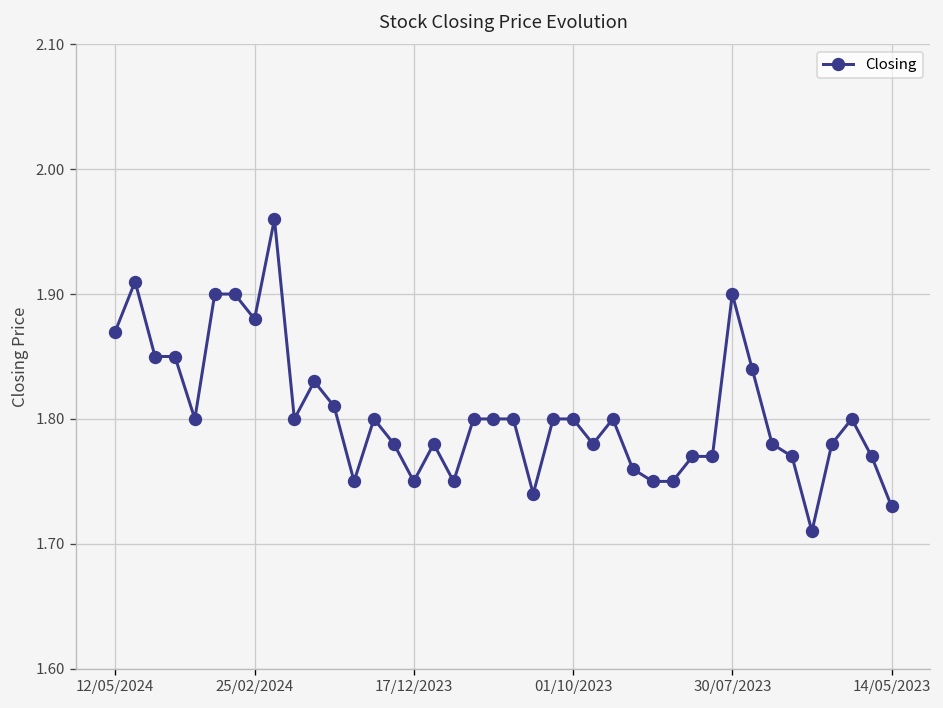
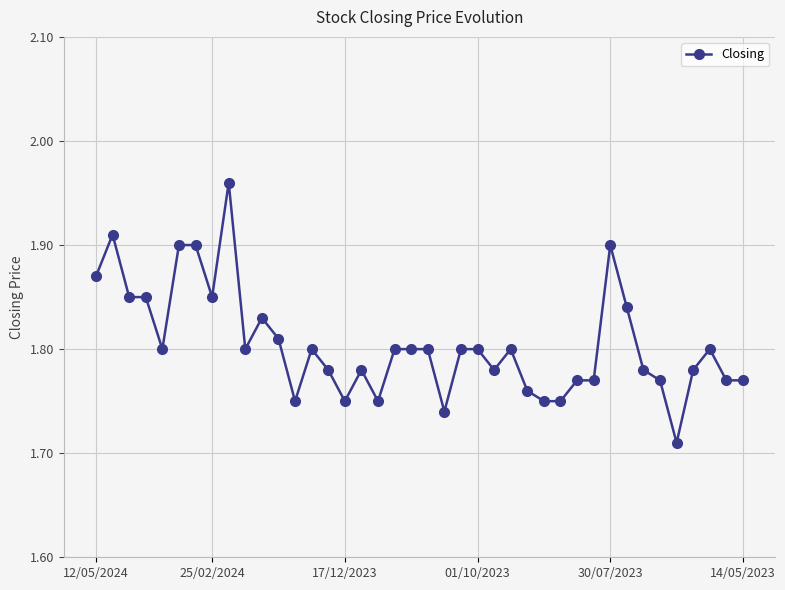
  {
    "12/05/2024": 1.87,
-   "25/02/2024": 1.88,
+   "25/02/2024": 1.85,
    "17/12/2023": 1.75,
    "01/10/2023": 1.80,
    "30/07/2023": 1.90,
-   "14/05/2023": 1.73
+   "14/05/2023": 1.77
  }
